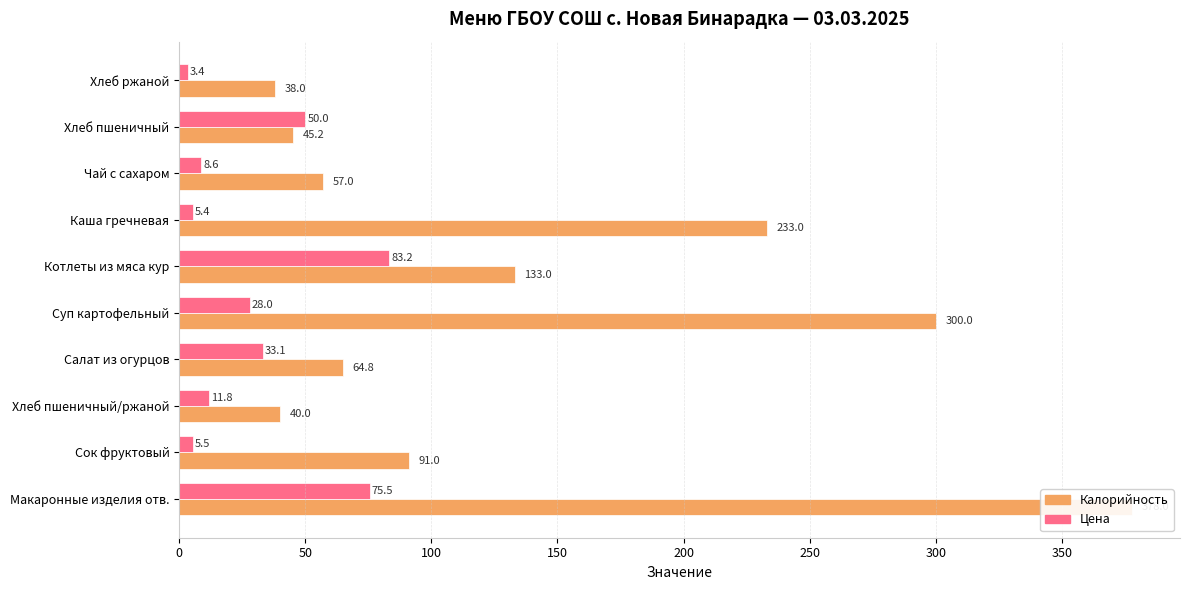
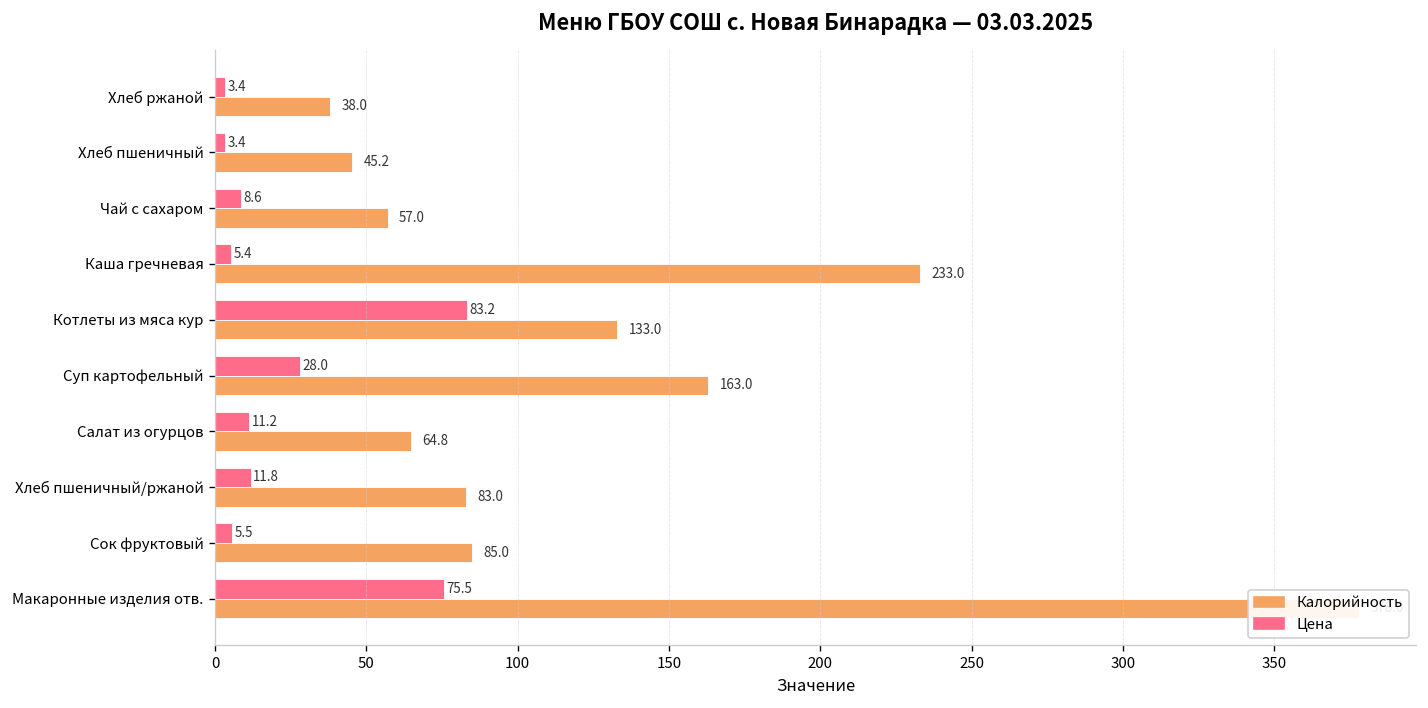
  {
    "Калорийность": {
      "Хлеб ржаной": 38.0,
      "Хлеб пшеничный": 45.2,
      "Чай с сахаром": 57.0,
      "Каша гречневая": 233.0,
      "Котлеты из мяса кур": 133.0,
-     "Суп картофельный": 300.0,
+     "Суп картофельный": 163.0,
      "Салат из огурцов": 64.8,
-     "Хлеб пшеничный/ржаной": 40.0,
-     "Сок фруктовый": 91.0
+     "Хлеб пшеничный/ржаной": 83.0,
+     "Сок фруктовый": 85.0
    },
    "Цена": {
      "Хлеб ржаной": 3.4,
-     "Хлеб пшеничный": 50.0,
+     "Хлеб пшеничный": 3.4,
      "Чай с сахаром": 8.6,
      "Каша гречневая": 5.4,
      "Котлеты из мяса кур": 83.2,
      "Суп картофельный": 28.0,
-     "Салат из огурцов": 33.1,
+     "Салат из огурцов": 11.2,
      "Хлеб пшеничный/ржаной": 11.8,
      "Сок фруктовый": 5.5,
      "Макаронные изделия отв.": 75.5
    }
  }
